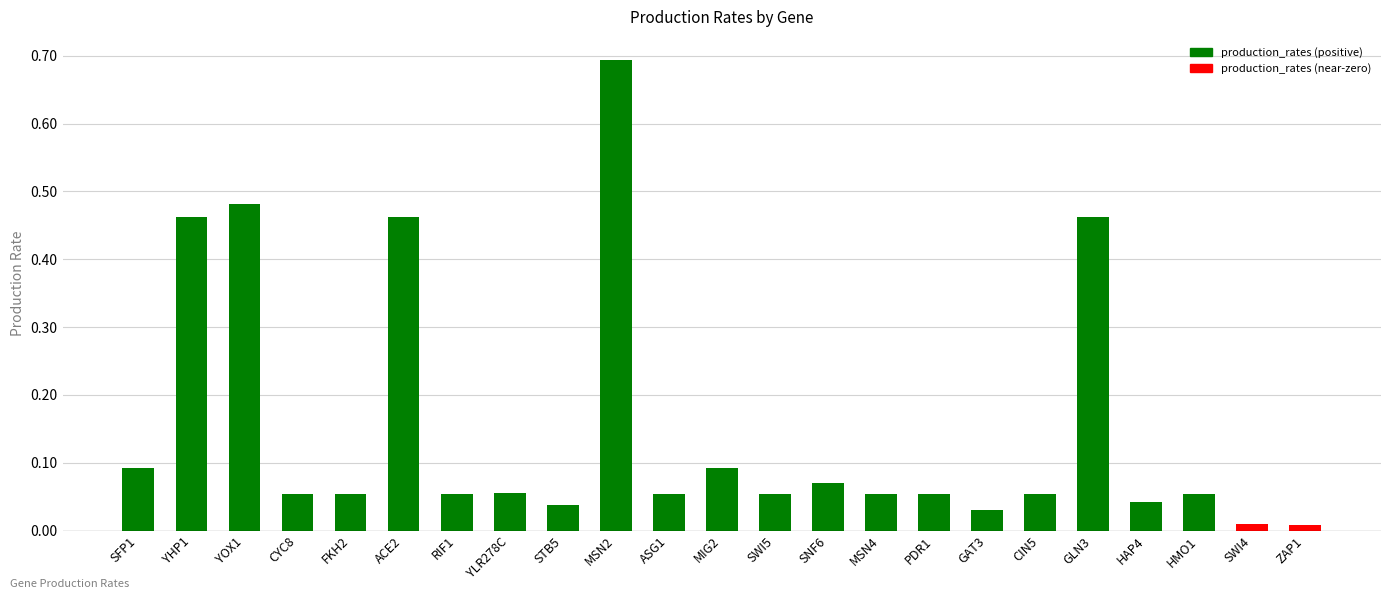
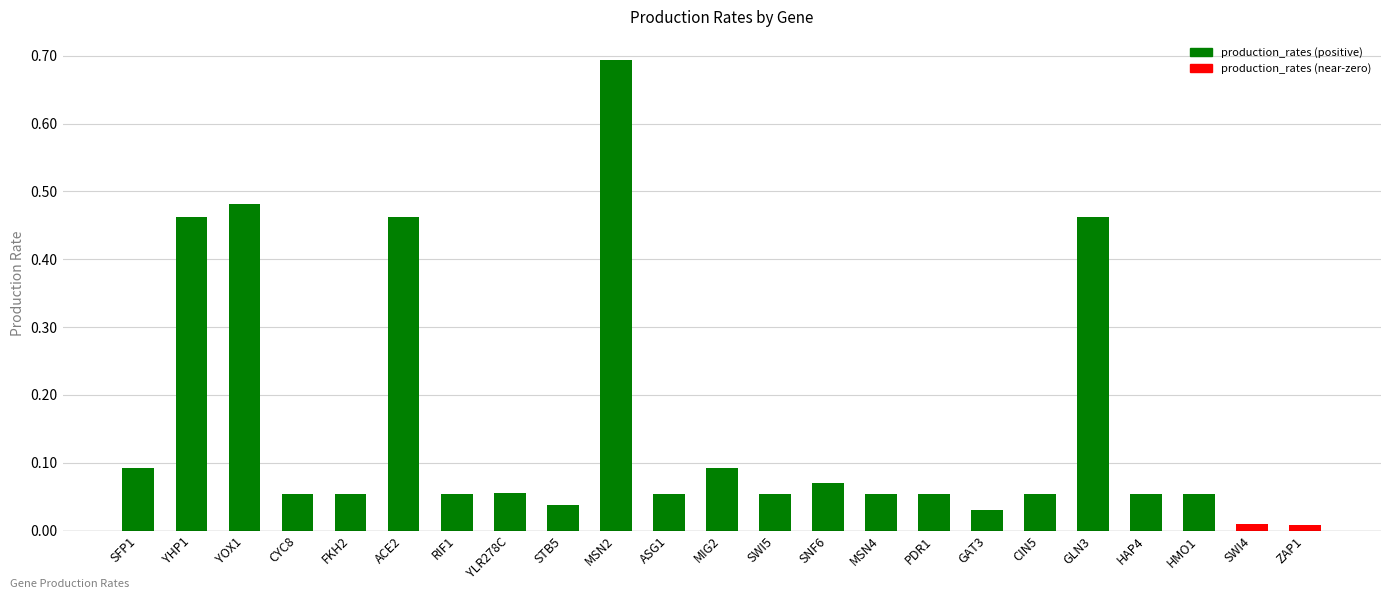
  {
    "SFP1": 0.09,
    "YHP1": 0.46,
    "YOX1": 0.48,
    "CYC8": 0.05,
    "FKH2": 0.05,
    "ACE2": 0.46,
    "RIF1": 0.05,
    "YLR278C": 0.06,
    "STB5": 0.04,
    "MSN2": 0.69,
    "ASG1": 0.05,
    "MIG2": 0.09,
    "SWI5": 0.05,
    "SNF6": 0.07,
    "MSN4": 0.05,
    "PDR1": 0.05,
    "GAT3": 0.03,
    "CIN5": 0.05,
    "GLN3": 0.46,
-   "HAP4": 0.04,
+   "HAP4": 0.05,
    "HMO1": 0.05,
    "SWI4": 0.01,
    "ZAP1": 0.01
  }
